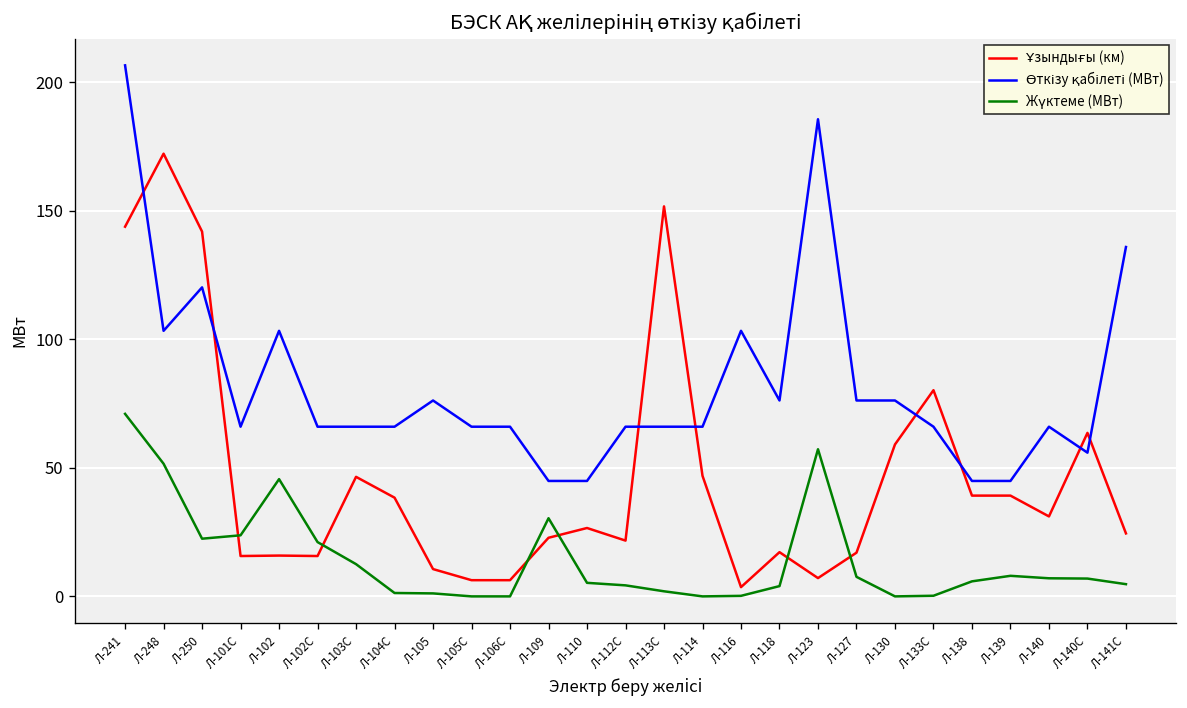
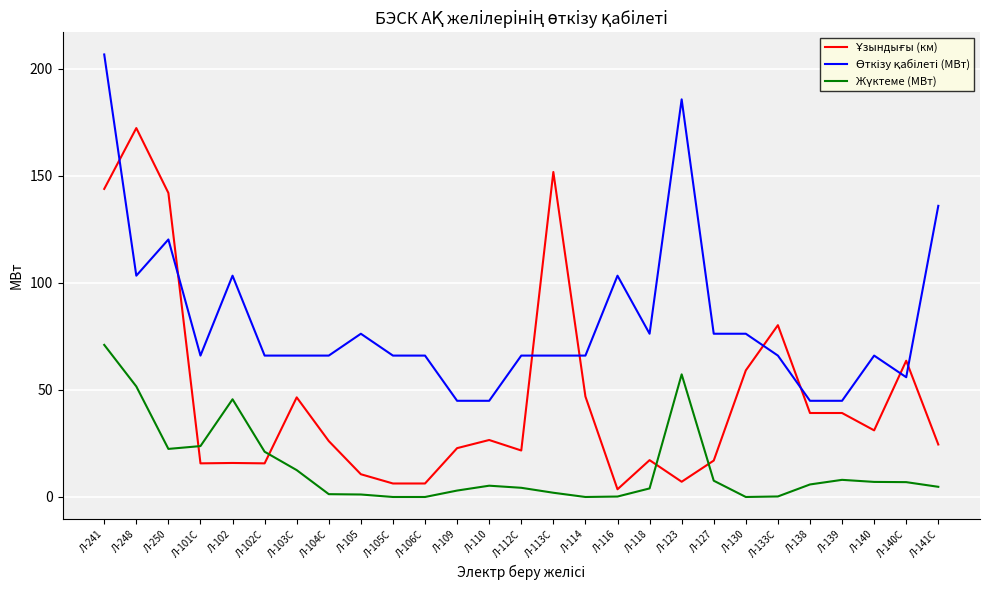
  {
    "Ұзындығы (км)": {
      "Л-241": 144,
      "Л-248": 172,
      "Л-250": 142,
      "Л-101С": 16,
      "Л-102": 16,
      "Л-102С": 16,
      "Л-103С": 47,
-     "Л-104С": 38,
+     "Л-104С": 26,
      "Л-105": 11,
      "Л-105С": 6,
      "Л-106С": 6,
      "Л-109": 23,
      "Л-110": 27,
      "Л-112С": 22,
      "Л-113С": 152,
      "Л-114": 47,
      "Л-116": 4,
      "Л-118": 17,
      "Л-123": 7,
      "Л-127": 17,
      "Л-130": 59,
      "Л-133С": 80,
      "Л-138": 39,
      "Л-139": 39,
      "Л-140": 31,
      "Л-140С": 64,
      "Л-141С": 25
    },
    "Өткізу қабілеті (МВт)": {
      "Л-241": 207,
      "Л-248": 103,
      "Л-250": 120,
      "Л-101С": 66,
      "Л-102": 103,
      "Л-102С": 66,
      "Л-103С": 66,
      "Л-104С": 66,
      "Л-105": 76,
      "Л-105С": 66,
      "Л-106С": 66,
      "Л-109": 45,
      "Л-110": 45,
      "Л-112С": 66,
      "Л-113С": 66,
      "Л-114": 66,
      "Л-116": 103,
      "Л-118": 76,
      "Л-123": 186,
      "Л-127": 76,
      "Л-130": 76,
      "Л-133С": 66,
      "Л-138": 45,
      "Л-139": 45,
      "Л-140": 66,
      "Л-140С": 56,
      "Л-141С": 136
    },
    "Жүктеме (МВт)": {
      "Л-241": 71,
      "Л-248": 52,
      "Л-250": 22,
      "Л-101С": 24,
      "Л-102": 46,
      "Л-102С": 21,
      "Л-103С": 13,
      "Л-104С": 1,
      "Л-105": 1,
      "Л-105С": 0,
      "Л-106С": 0,
-     "Л-109": 30,
+     "Л-109": 3,
      "Л-110": 5,
      "Л-112С": 4,
      "Л-113С": 2,
      "Л-114": 0,
      "Л-116": 0,
      "Л-118": 4,
      "Л-123": 57,
      "Л-127": 8,
      "Л-130": 0,
      "Л-133С": 0,
      "Л-138": 6,
      "Л-139": 8,
      "Л-140": 7,
      "Л-140С": 7,
      "Л-141С": 5
    }
  }
